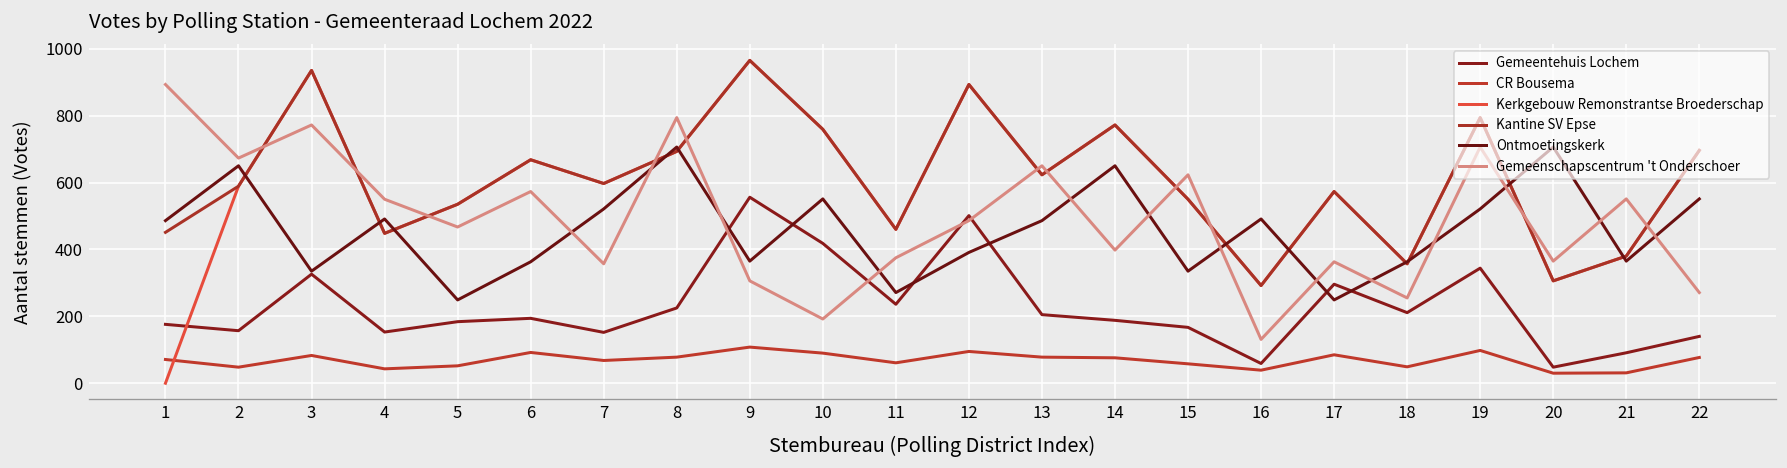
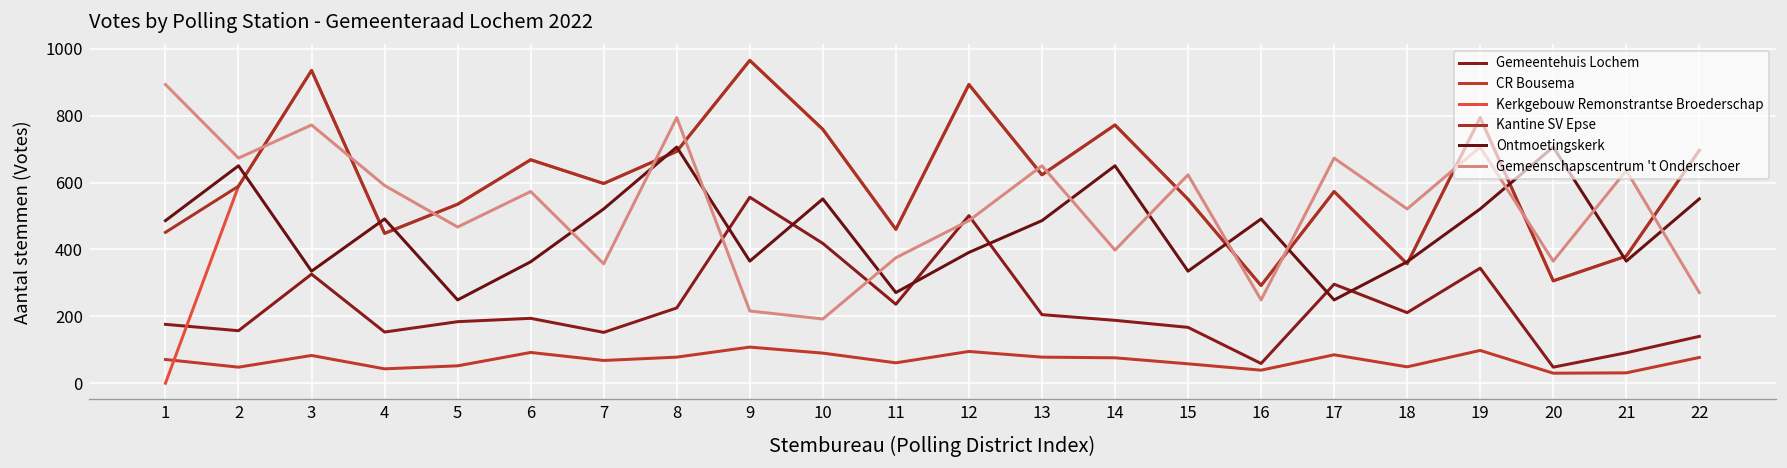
  {
    "Gemeenschapscentrum 't Onderschoer": {
      "1": 890,
      "2": 670,
      "3": 770,
-     "4": 550,
+     "4": 590,
      "5": 470,
      "6": 570,
      "7": 360,
      "8": 790,
-     "9": 310,
+     "9": 220,
      "10": 190,
      "11": 380,
      "12": 490,
      "13": 650,
      "14": 400,
      "15": 620,
-     "16": 130,
-     "17": 360,
-     "18": 260,
+     "16": 250,
+     "17": 670,
+     "18": 520,
      "20": 370,
-     "21": 550,
+     "21": 640,
      "22": 270
    }
  }
